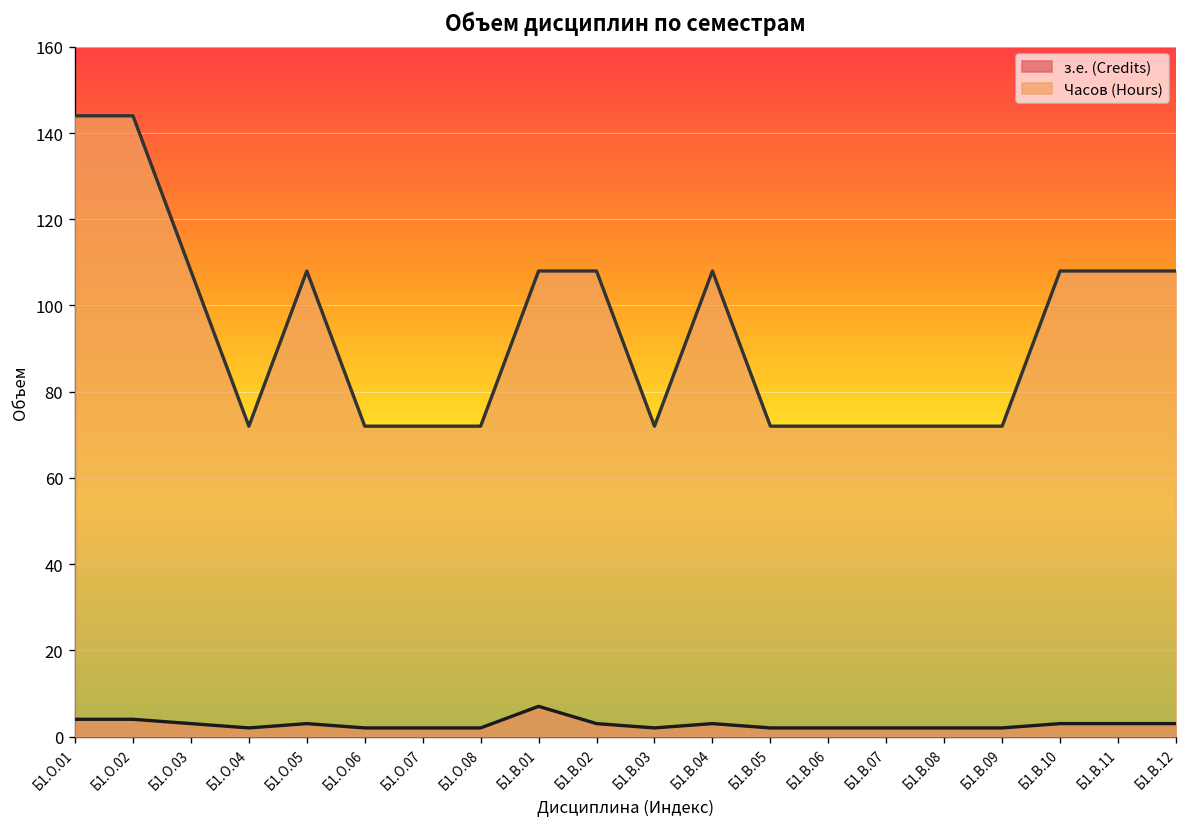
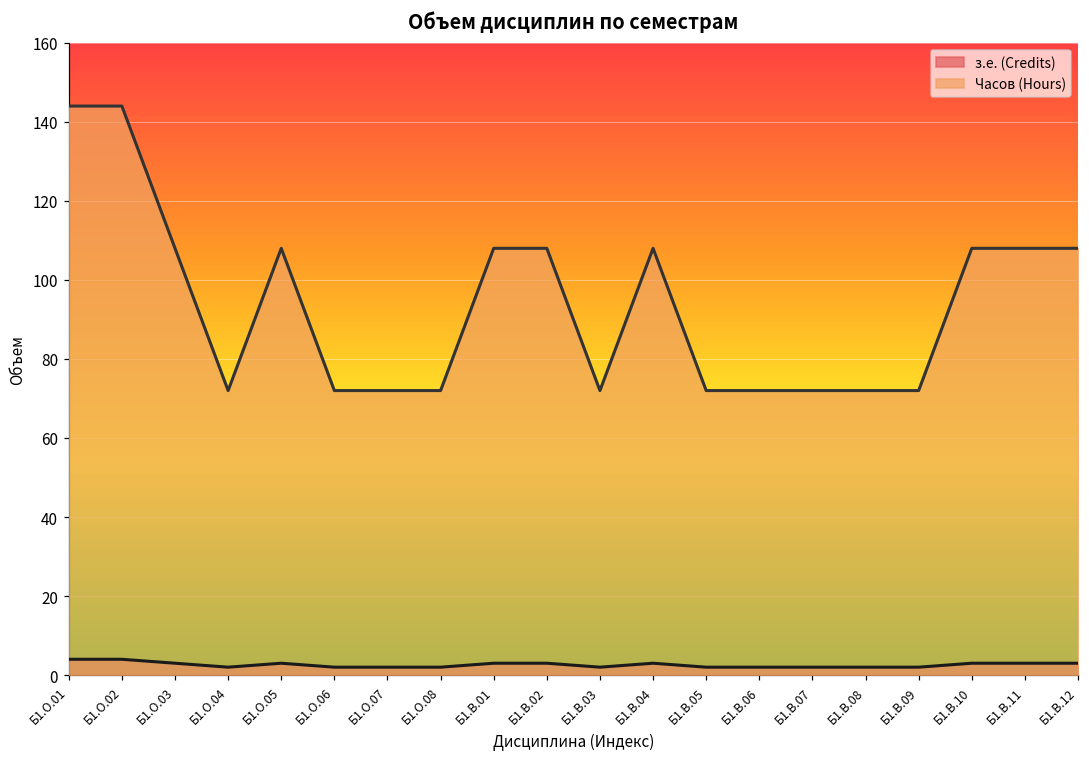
  {
    "з.е. (Credits)": {
      "Б1.О.01": 4,
      "Б1.О.02": 4,
      "Б1.О.03": 3,
      "Б1.О.04": 2,
      "Б1.О.05": 3,
      "Б1.О.06": 2,
      "Б1.О.07": 2,
      "Б1.О.08": 2,
-     "Б1.В.01": 7,
+     "Б1.В.01": 3,
      "Б1.В.02": 3,
      "Б1.В.03": 2,
      "Б1.В.04": 3,
      "Б1.В.05": 2,
      "Б1.В.06": 2,
      "Б1.В.07": 2,
      "Б1.В.08": 2,
      "Б1.В.09": 2,
      "Б1.В.10": 3,
      "Б1.В.11": 3,
      "Б1.В.12": 3
    },
    "Часов (Hours)": {
      "Б1.О.01": 144,
      "Б1.О.02": 144,
      "Б1.О.03": 108,
      "Б1.О.04": 72,
      "Б1.О.05": 108,
      "Б1.О.06": 72,
      "Б1.О.07": 72,
      "Б1.О.08": 72,
      "Б1.В.01": 108,
      "Б1.В.02": 108,
      "Б1.В.03": 72,
      "Б1.В.04": 108,
      "Б1.В.05": 72,
      "Б1.В.06": 72,
      "Б1.В.07": 72,
      "Б1.В.08": 72,
      "Б1.В.09": 72,
      "Б1.В.10": 108,
      "Б1.В.11": 108,
      "Б1.В.12": 108
    }
  }
